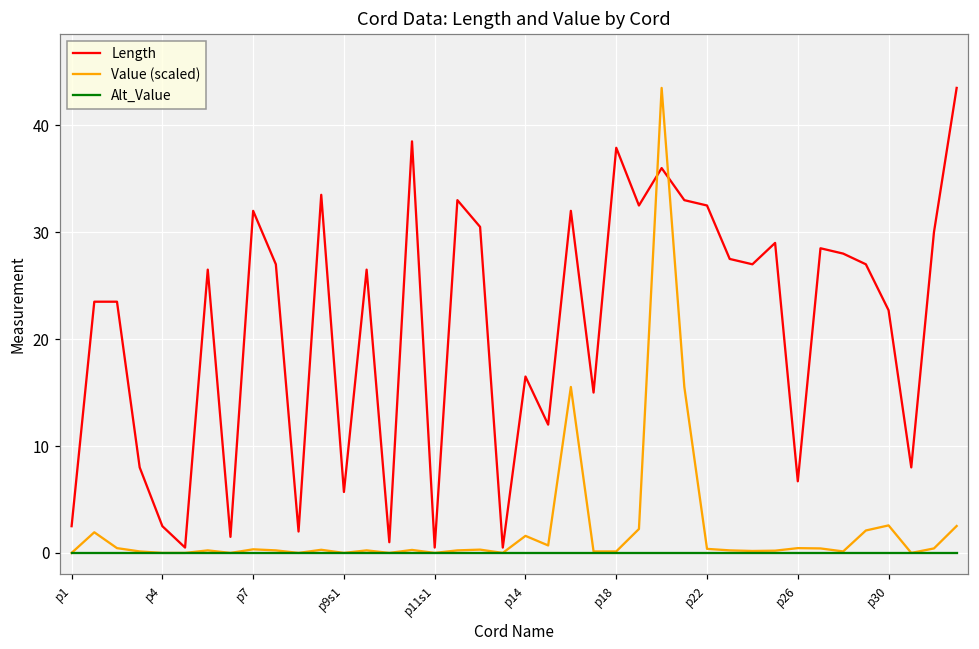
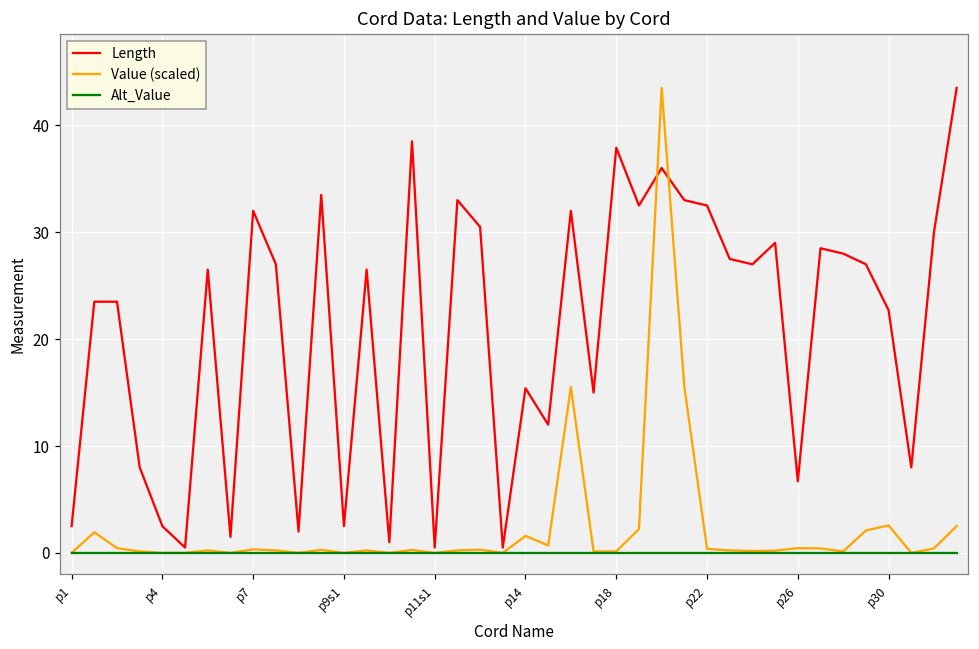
  {
    "Length": {
      "p1": 3,
      "p4": 3,
      "p7": 32,
-     "p9s1": 6,
+     "p9s1": 3,
      "p11s1": 1,
-     "p14": 17,
+     "p14": 15,
      "p18": 38,
      "p22": 33,
      "p26": 7,
      "p30": 23
    },
    "Value (scaled)": {
      "p7": 0,
      "p14": 2,
      "p22": 0,
      "p26": 0,
      "p30": 3
    },
    "Alt_Value": {
      "p7": 0,
      "p14": 0,
      "p22": 0,
      "p26": 0,
      "p30": 0
    }
  }
